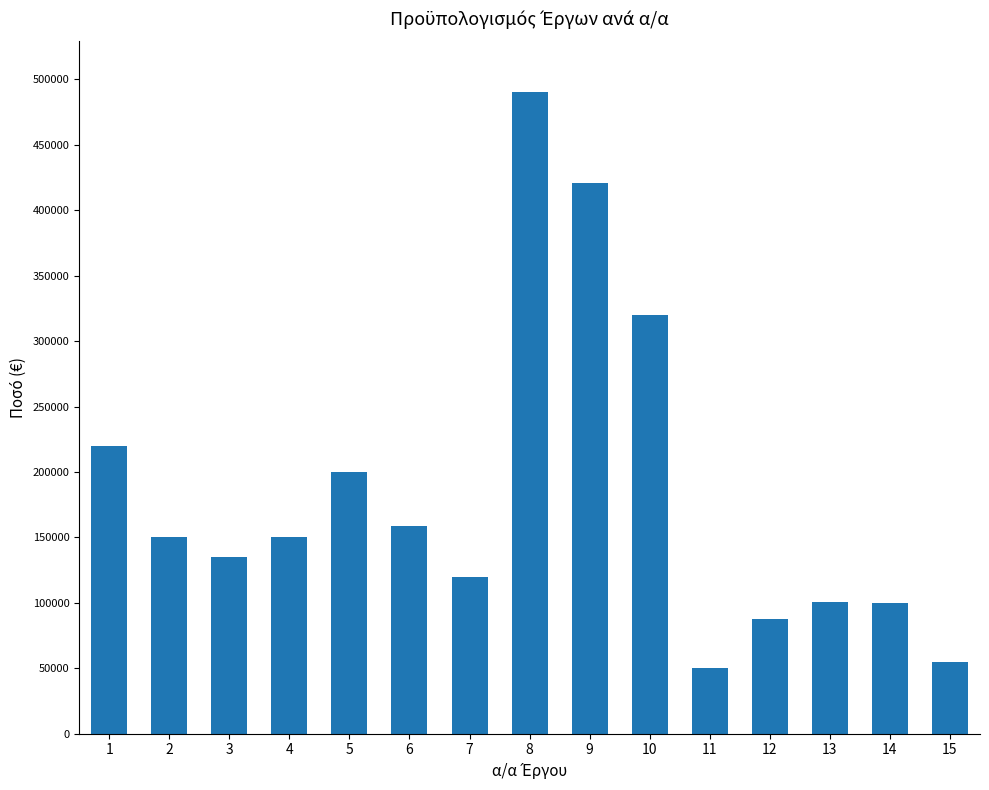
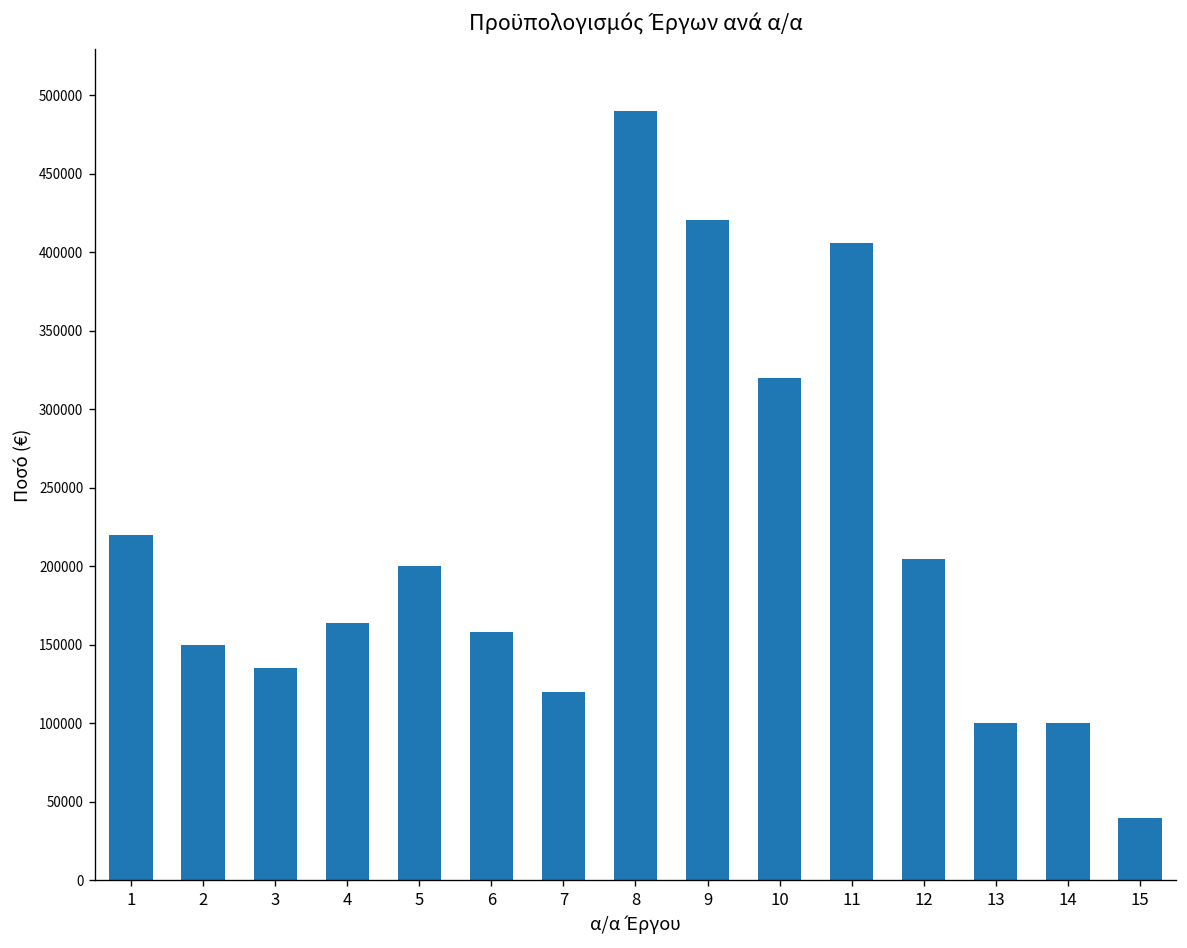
  {
    "1": 220000,
    "2": 150000,
    "3": 135000,
-   "4": 150000,
+   "4": 164000,
    "5": 200000,
    "6": 158000,
    "7": 120000,
    "8": 490000,
    "9": 421000,
    "10": 320000,
-   "11": 50000,
-   "12": 88000,
+   "11": 406000,
+   "12": 205000,
    "13": 100000,
    "14": 100000,
-   "15": 54000
+   "15": 40000
  }
